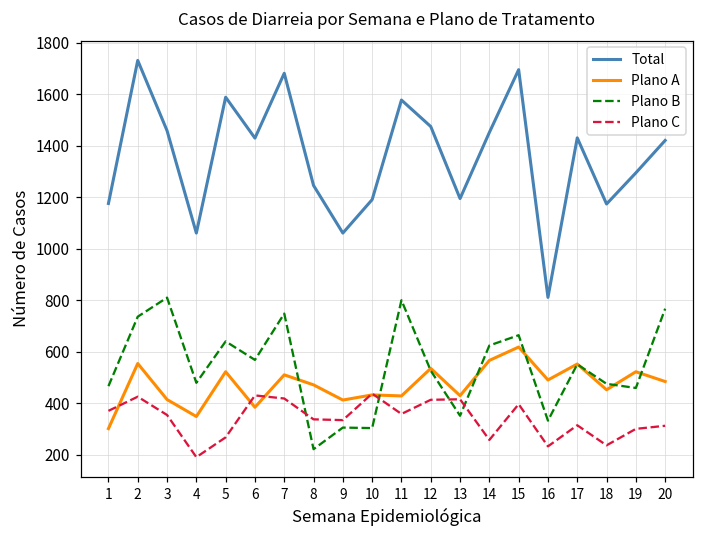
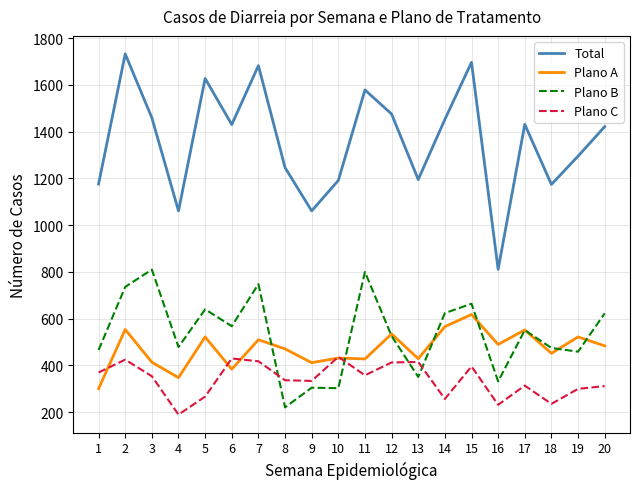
  {
    "Total": {
      "1": 1180,
      "2": 1730,
      "3": 1460,
      "4": 1060,
-     "5": 1590,
+     "5": 1630,
      "6": 1430,
      "7": 1680,
      "8": 1250,
      "9": 1060,
      "10": 1190,
      "11": 1580,
      "12": 1480,
      "13": 1200,
      "14": 1450,
      "15": 1700,
      "16": 810,
      "17": 1430,
      "18": 1170,
      "19": 1300,
      "20": 1420
    },
    "Plano A": {
      "1": 300,
      "2": 550,
      "3": 410,
      "4": 350,
      "5": 520,
      "6": 380,
      "7": 510,
      "8": 470,
      "9": 410,
      "11": 430,
      "13": 430,
      "14": 570,
      "15": 620,
      "16": 490,
      "18": 450,
      "19": 520,
      "20": 480
    },
    "Plano B": {
      "1": 470,
      "2": 740,
      "3": 810,
      "4": 480,
      "5": 640,
      "6": 570,
      "7": 750,
      "8": 220,
      "9": 310,
      "10": 300,
      "11": 800,
      "13": 350,
      "14": 620,
      "15": 660,
      "16": 330,
      "18": 480,
      "19": 460,
-     "20": 770
+     "20": 620
    },
    "Plano C": {
      "1": 370,
      "2": 430,
      "3": 350,
      "4": 190,
      "5": 270,
      "6": 430,
      "7": 420,
      "8": 340,
      "9": 330,
      "11": 360,
      "12": 410,
      "13": 420,
      "14": 260,
      "15": 400,
      "16": 230,
      "17": 310,
      "18": 240,
      "19": 300,
      "20": 310
    }
  }
